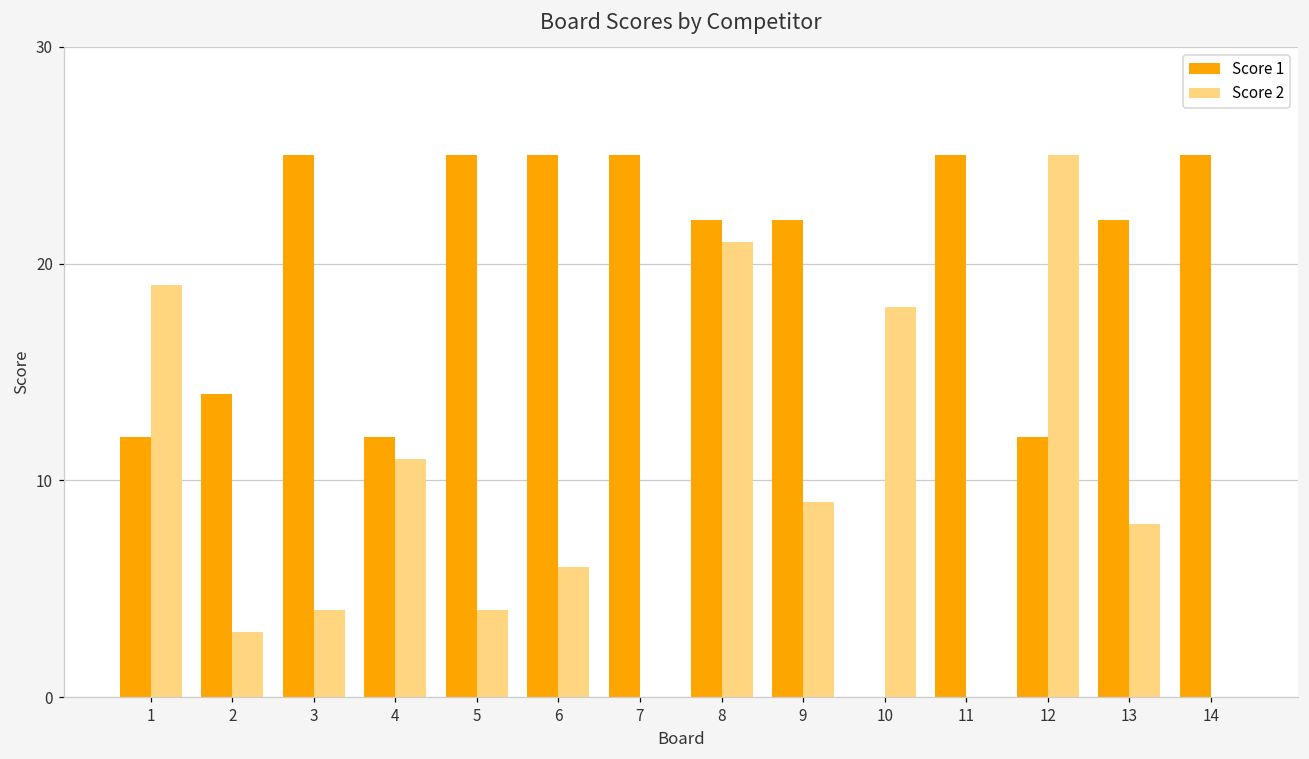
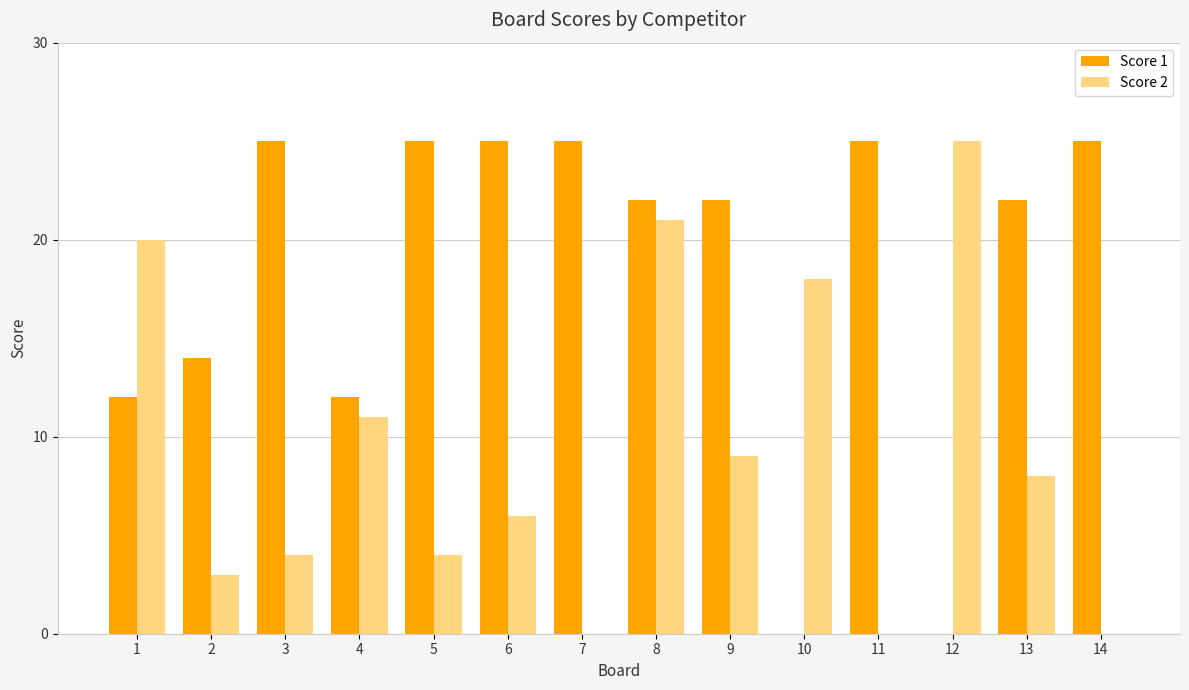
  {
    "Score 1": {
      "1": 12,
      "2": 14,
      "3": 25,
      "4": 12,
      "5": 25,
      "6": 25,
      "7": 25,
      "8": 22,
      "9": 22,
      "10": 0,
      "11": 25,
-     "12": 12,
+     "12": 0,
      "13": 22,
      "14": 25
    },
    "Score 2": {
-     "1": 19,
+     "1": 20,
      "2": 3,
      "3": 4,
      "4": 11,
      "5": 4,
      "6": 6,
      "7": 0,
      "8": 21,
      "9": 9,
      "10": 18,
      "11": 0,
      "12": 25,
      "13": 8,
      "14": 0
    }
  }
